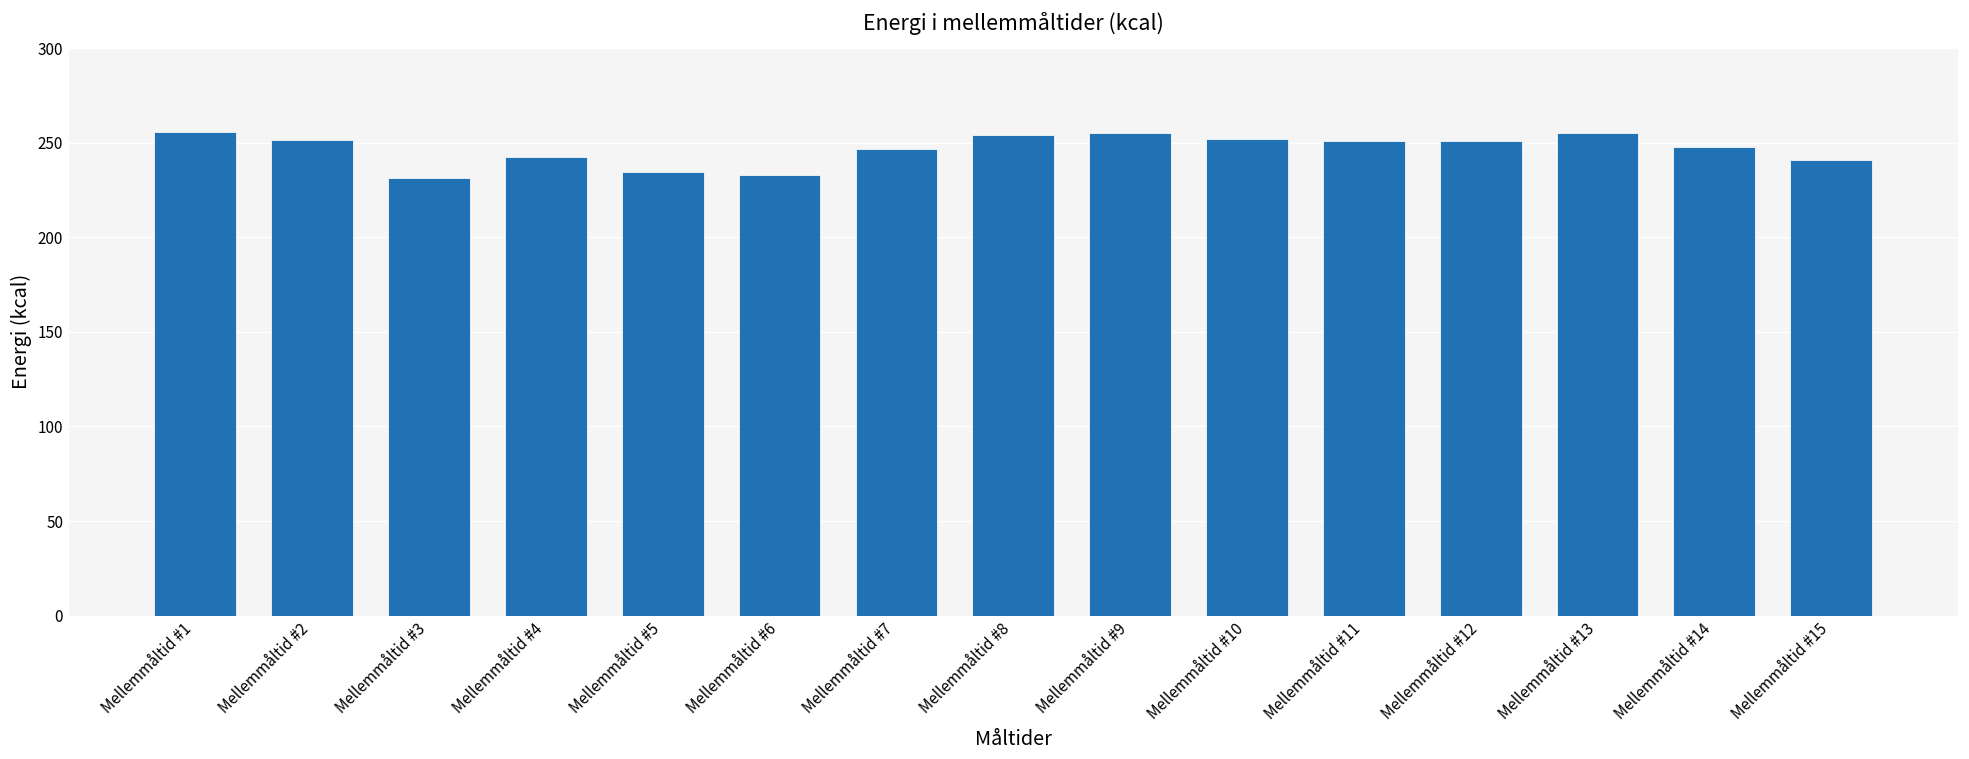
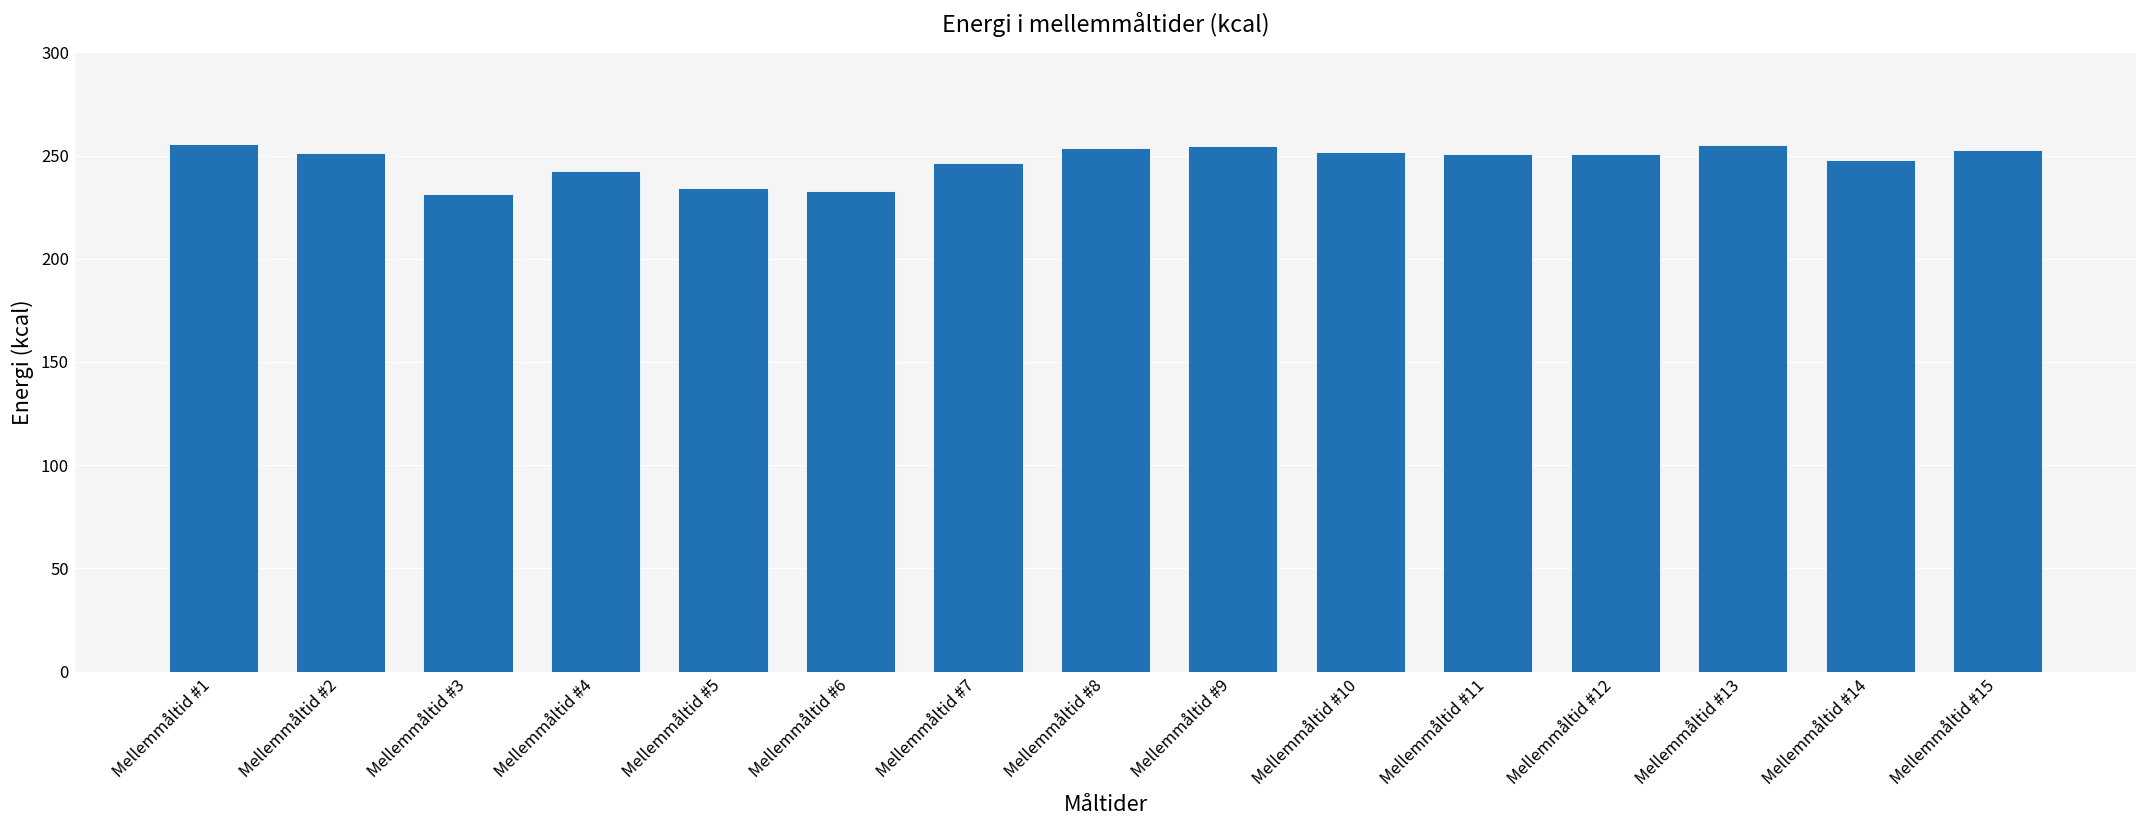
  {
    "Mellemmåltid #1": 256,
    "Mellemmåltid #2": 251,
    "Mellemmåltid #3": 232,
    "Mellemmåltid #4": 243,
    "Mellemmåltid #5": 234,
    "Mellemmåltid #6": 233,
    "Mellemmåltid #7": 246,
    "Mellemmåltid #8": 254,
    "Mellemmåltid #9": 255,
    "Mellemmåltid #10": 252,
    "Mellemmåltid #11": 251,
    "Mellemmåltid #12": 251,
    "Mellemmåltid #13": 255,
    "Mellemmåltid #14": 248,
-   "Mellemmåltid #15": 241
+   "Mellemmåltid #15": 252
  }
